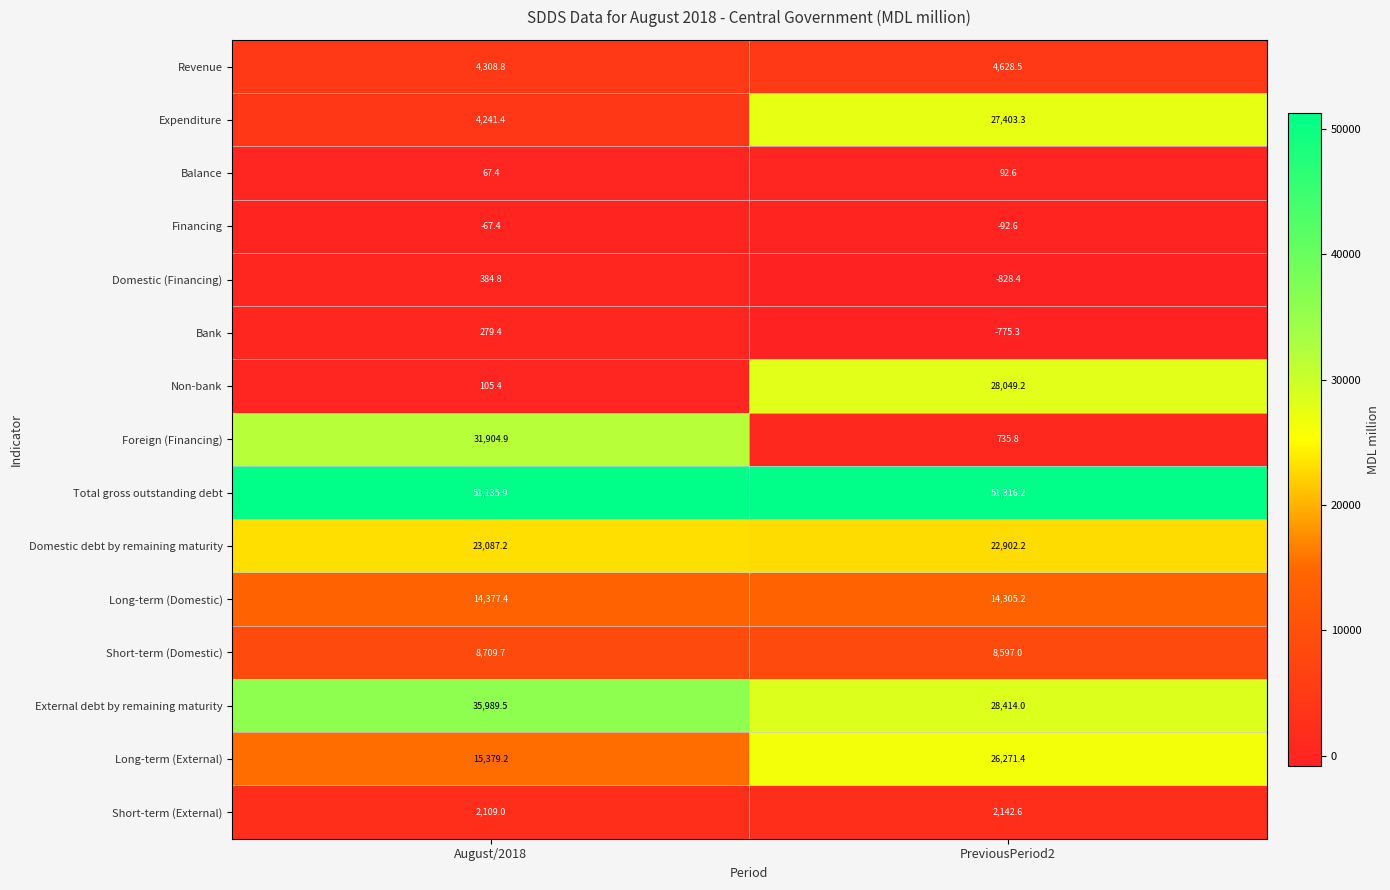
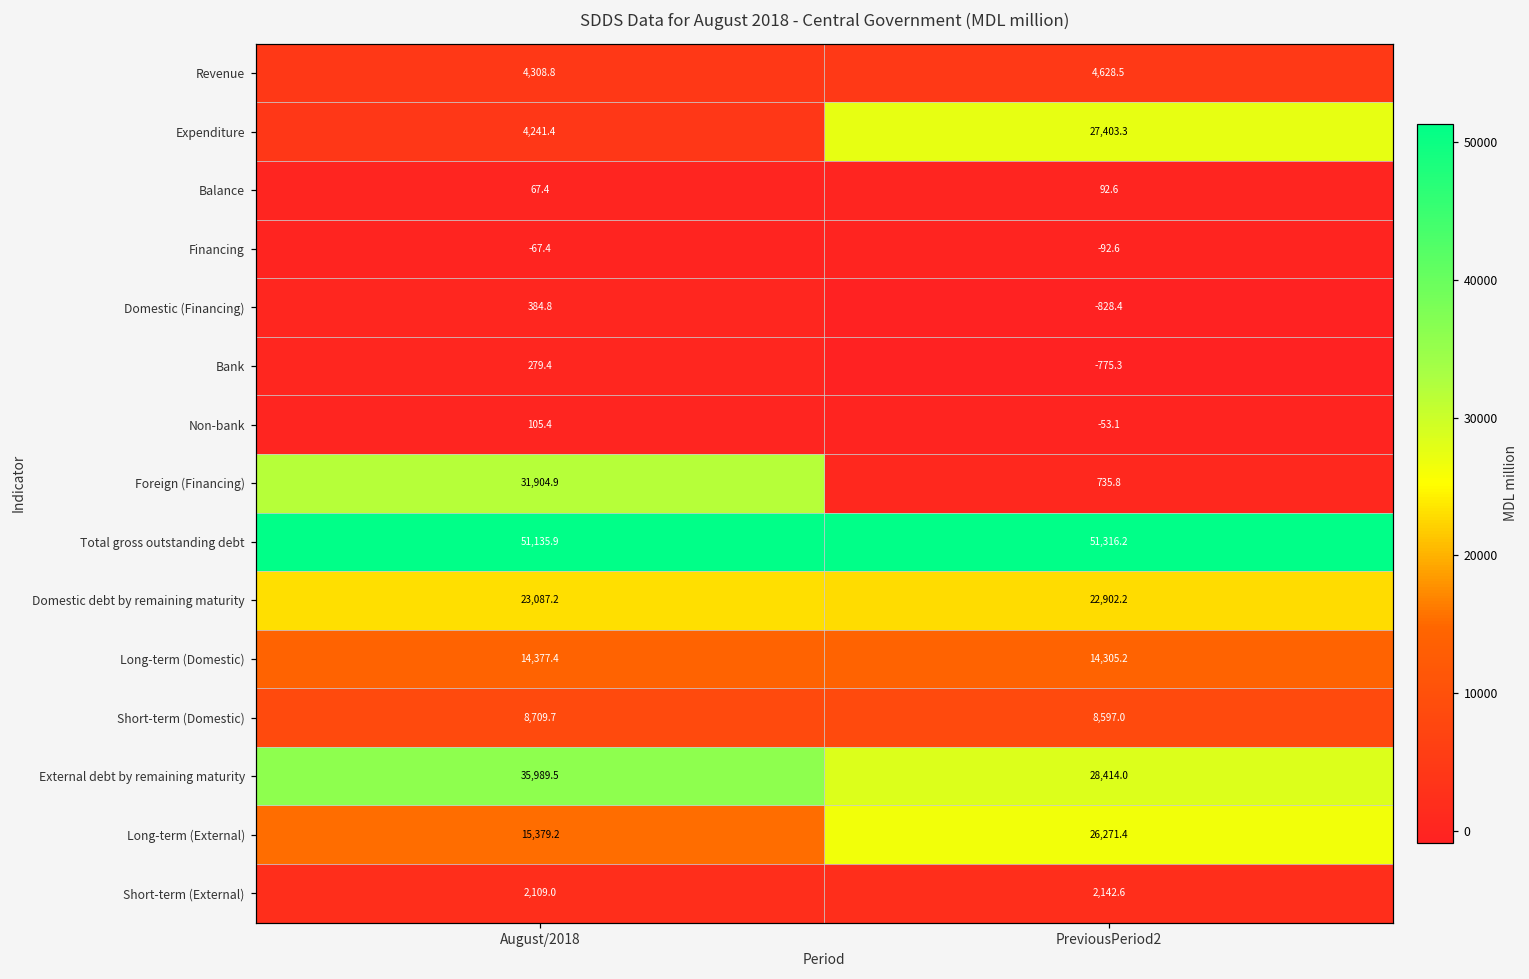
  {
    "Revenue": {
      "August/2018": "4,308.8",
      "PreviousPeriod2": "4,628.5"
    },
    "Expenditure": {
      "August/2018": "4,241.4",
      "PreviousPeriod2": "27,403.3"
    },
    "Balance": {
      "August/2018": "67.4",
      "PreviousPeriod2": "92.6"
    },
    "Financing": {
      "August/2018": "-67.4",
      "PreviousPeriod2": "-92.6"
    },
    "Domestic (Financing)": {
      "August/2018": "384.8",
      "PreviousPeriod2": "-828.4"
    },
    "Bank": {
      "August/2018": "279.4",
      "PreviousPeriod2": "-775.3"
    },
    "Non-bank": {
      "August/2018": "105.4",
-     "PreviousPeriod2": "28,049.2"
+     "PreviousPeriod2": "-53.1"
    },
    "Foreign (Financing)": {
      "August/2018": "31,904.9",
      "PreviousPeriod2": "735.8"
    },
    "Total gross outstanding debt": {
      "August/2018": "51,135.9",
      "PreviousPeriod2": "51,316.2"
    },
    "Domestic debt by remaining maturity": {
      "August/2018": "23,087.2",
      "PreviousPeriod2": "22,902.2"
    },
    "Long-term (Domestic)": {
      "August/2018": "14,377.4",
      "PreviousPeriod2": "14,305.2"
    },
    "Short-term (Domestic)": {
      "August/2018": "8,709.7",
      "PreviousPeriod2": "8,597.0"
    },
    "External debt by remaining maturity": {
      "August/2018": "35,989.5",
      "PreviousPeriod2": "28,414.0"
    },
    "Long-term (External)": {
      "August/2018": "15,379.2",
      "PreviousPeriod2": "26,271.4"
    },
    "Short-term (External)": {
      "August/2018": "2,109.0",
      "PreviousPeriod2": "2,142.6"
    }
  }
